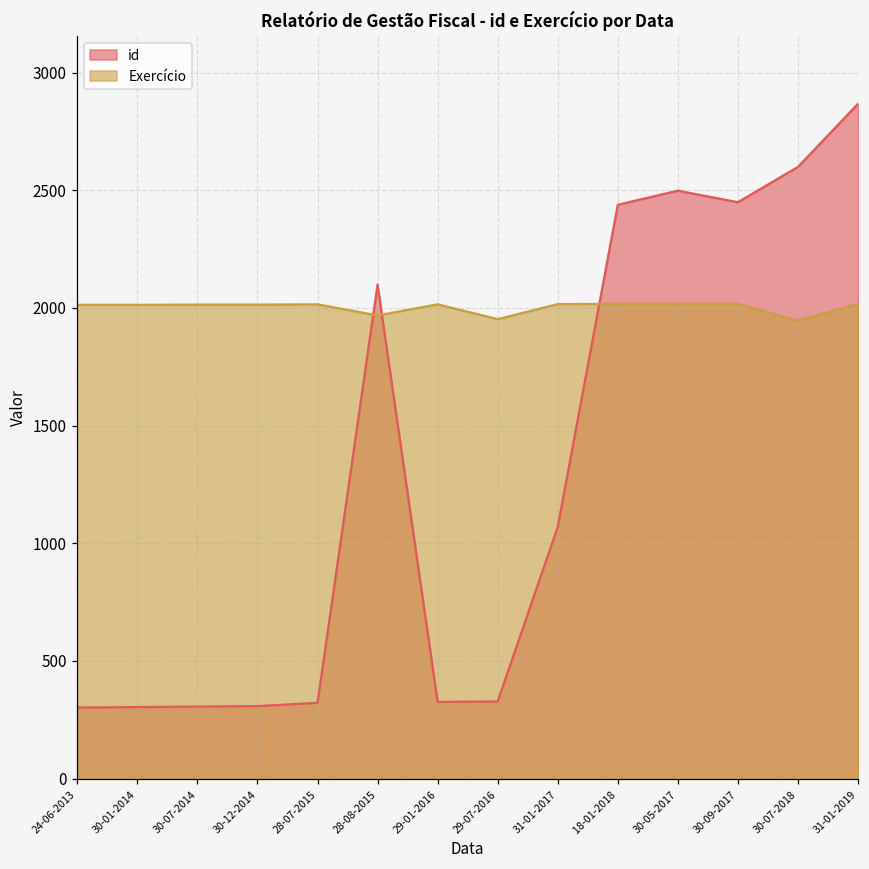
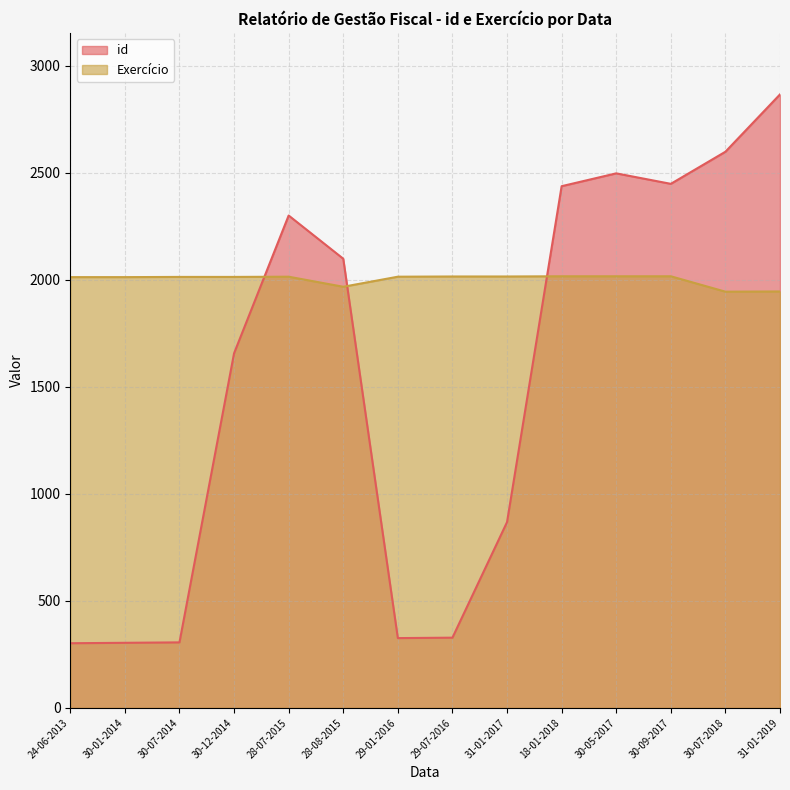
  {
    "id": {
      "24-06-2013": 300,
      "30-01-2014": 300,
      "30-07-2014": 310,
-     "30-12-2014": 310,
-     "28-07-2015": 320,
+     "30-12-2014": 1660,
+     "28-07-2015": 2300,
      "28-08-2015": 2100,
      "29-01-2016": 330,
      "29-07-2016": 330,
-     "31-01-2017": 1070,
+     "31-01-2017": 870,
      "18-01-2018": 2440,
      "30-05-2017": 2500,
      "30-09-2017": 2450,
      "30-07-2018": 2600,
      "31-01-2019": 2870
    },
    "Exercício": {
      "24-06-2013": 2010,
      "30-01-2014": 2010,
      "30-07-2014": 2010,
      "30-12-2014": 2010,
      "28-07-2015": 2020,
      "28-08-2015": 1970,
      "29-01-2016": 2020,
-     "29-07-2016": 1950,
+     "29-07-2016": 2020,
      "31-01-2017": 2020,
      "18-01-2018": 2020,
      "30-05-2017": 2020,
      "30-09-2017": 2020,
      "30-07-2018": 1950,
-     "31-01-2019": 2020
+     "31-01-2019": 1950
    }
  }
